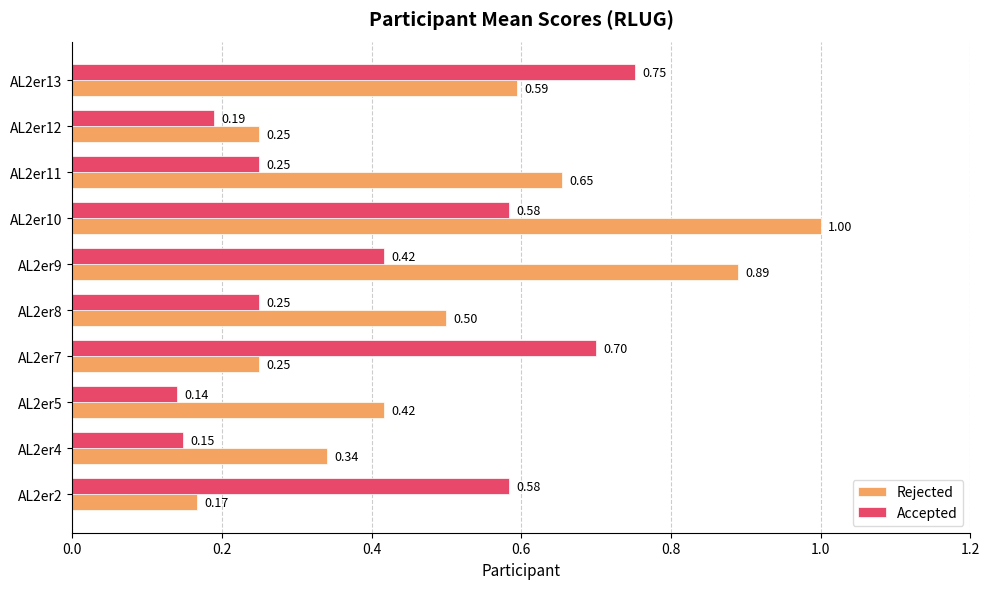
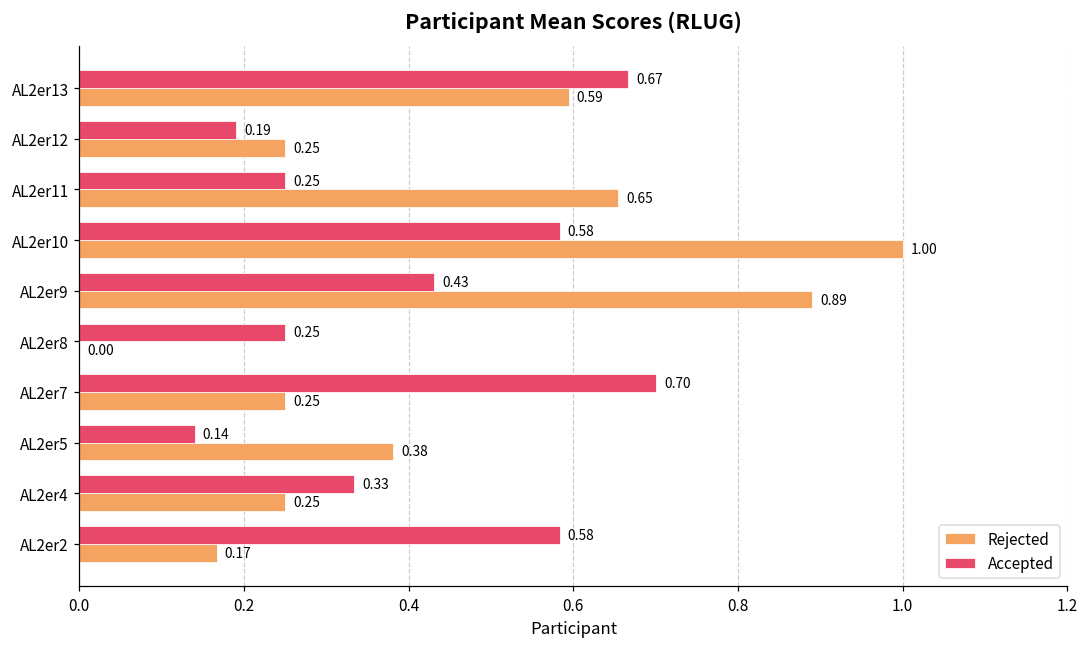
  {
    "Rejected": {
      "AL2er13": 0.59,
      "AL2er12": 0.25,
      "AL2er11": 0.65,
      "AL2er10": 1.00,
      "AL2er9": 0.89,
-     "AL2er8": 0.50,
+     "AL2er8": 0.00,
      "AL2er7": 0.25,
-     "AL2er5": 0.42,
-     "AL2er4": 0.34,
+     "AL2er5": 0.38,
+     "AL2er4": 0.25,
      "AL2er2": 0.17
    },
    "Accepted": {
-     "AL2er13": 0.75,
+     "AL2er13": 0.67,
      "AL2er12": 0.19,
      "AL2er11": 0.25,
      "AL2er10": 0.58,
-     "AL2er9": 0.42,
+     "AL2er9": 0.43,
      "AL2er8": 0.25,
      "AL2er7": 0.70,
      "AL2er5": 0.14,
-     "AL2er4": 0.15,
+     "AL2er4": 0.33,
      "AL2er2": 0.58
    }
  }
